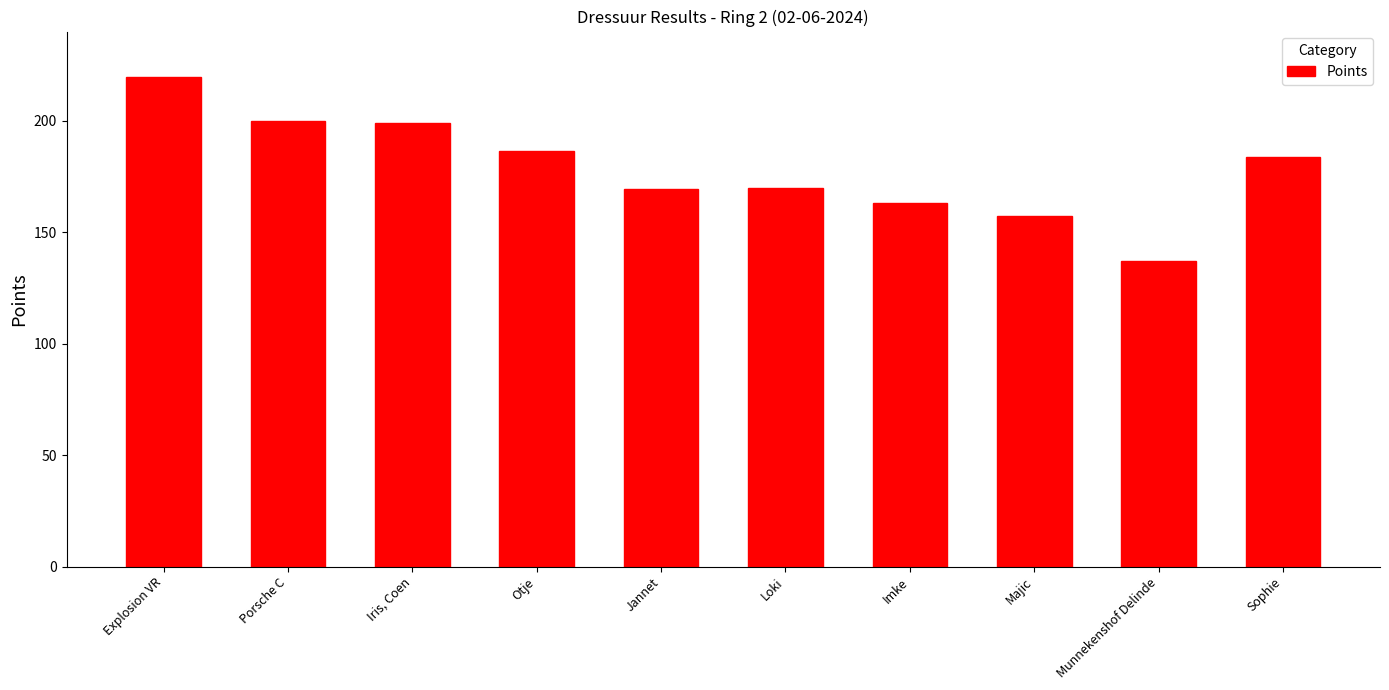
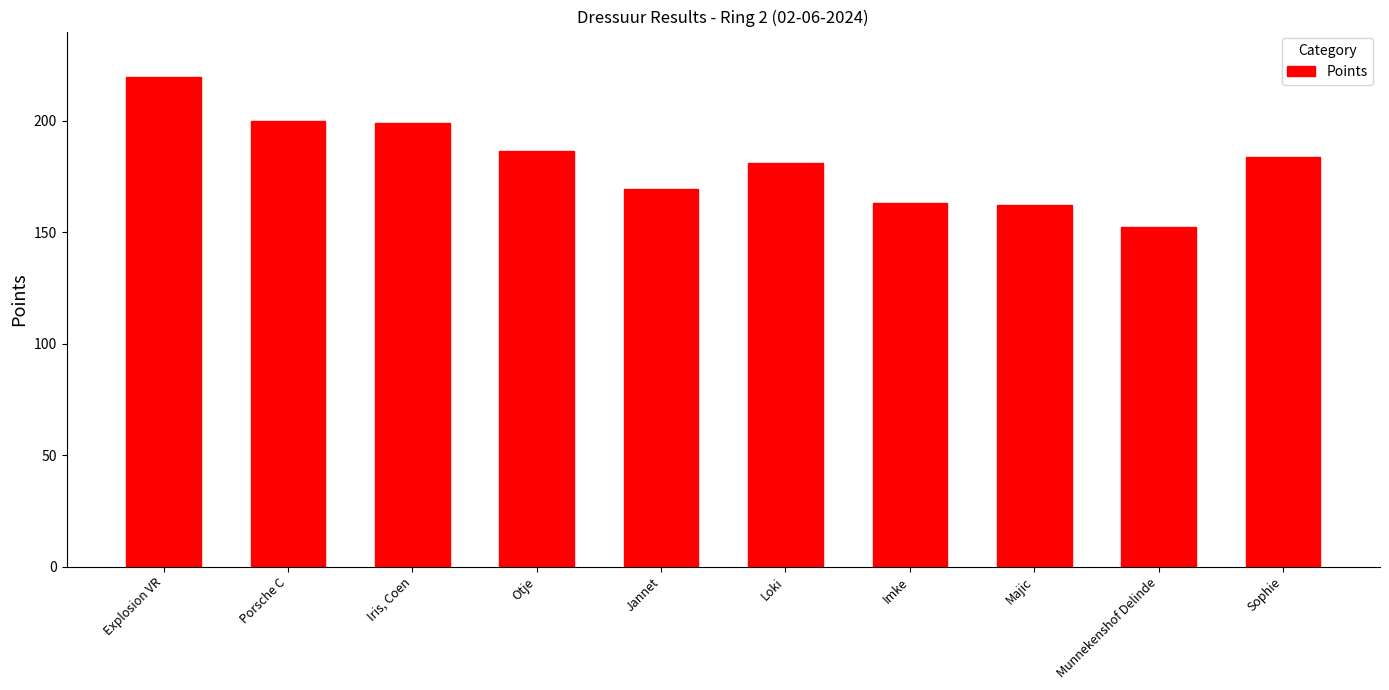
  {
    "Explosion VR": 220,
    "Porsche C": 200,
    "Iris, Coen": 199,
    "Otje": 187,
    "Jannet": 169,
-   "Loki": 170,
+   "Loki": 181,
    "Imke": 163,
-   "Majic": 157,
-   "Munnekenshof Delinde": 137,
+   "Majic": 162,
+   "Munnekenshof Delinde": 153,
    "Sophie": 184
  }
